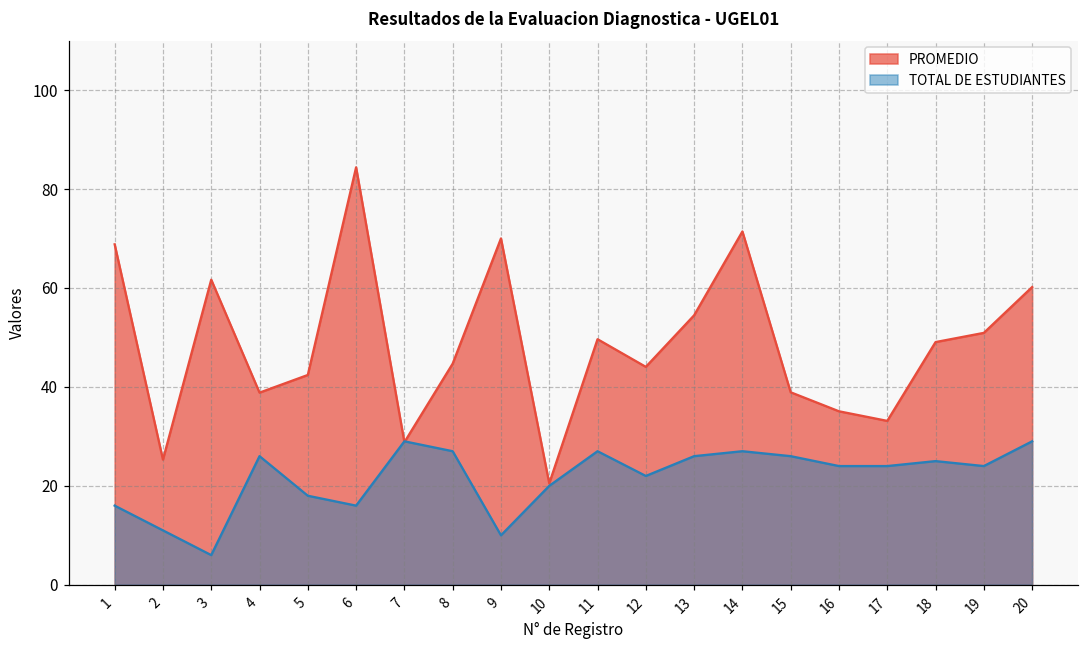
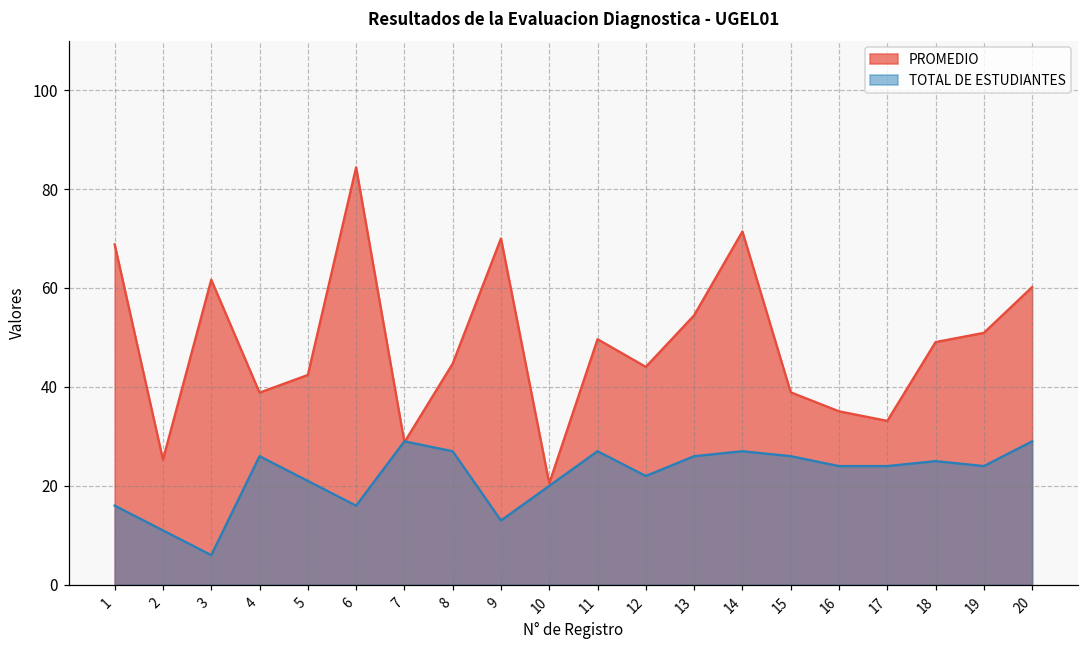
  {
    "PROMEDIO": {
      "1": 69,
      "2": 25,
      "3": 62,
      "4": 39,
      "5": 42,
      "6": 84,
      "8": 45,
      "9": 70,
      "11": 50,
      "12": 44,
      "13": 54,
      "14": 71,
      "15": 39,
      "16": 35,
      "17": 33,
      "18": 49,
      "19": 51,
      "20": 60
    },
    "TOTAL DE ESTUDIANTES": {
      "1": 16,
      "2": 11,
      "3": 6,
      "4": 26,
-     "5": 18,
+     "5": 21,
      "6": 16,
      "8": 27,
-     "9": 10,
+     "9": 13,
      "11": 27,
      "12": 22,
      "13": 26,
      "14": 27,
      "15": 26,
      "16": 24,
      "17": 24,
      "18": 25,
      "19": 24,
      "20": 29
    }
  }
